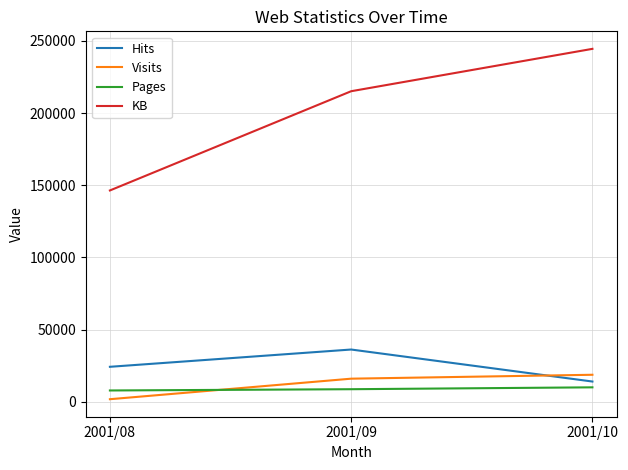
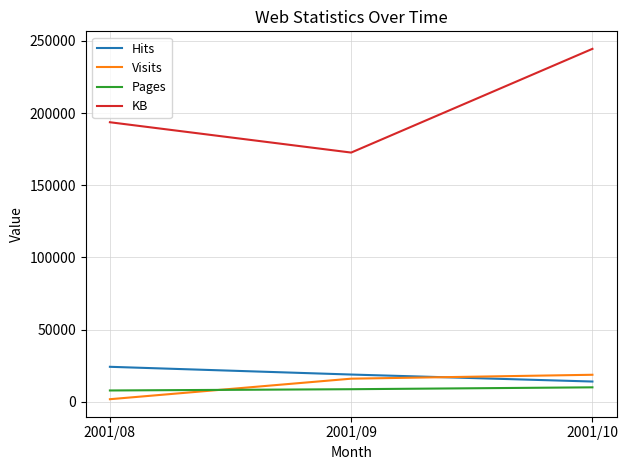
  {
    "Hits": {
      "2001/08": 24000,
-     "2001/09": 36000,
+     "2001/09": 19000,
      "2001/10": 14000
    },
    "Visits": {
      "2001/08": 2000,
      "2001/09": 16000,
      "2001/10": 19000
    },
    "Pages": {
      "2001/08": 8000,
      "2001/09": 9000,
      "2001/10": 10000
    },
    "KB": {
-     "2001/08": 146000,
-     "2001/09": 215000,
+     "2001/08": 194000,
+     "2001/09": 173000,
      "2001/10": 245000
    }
  }
